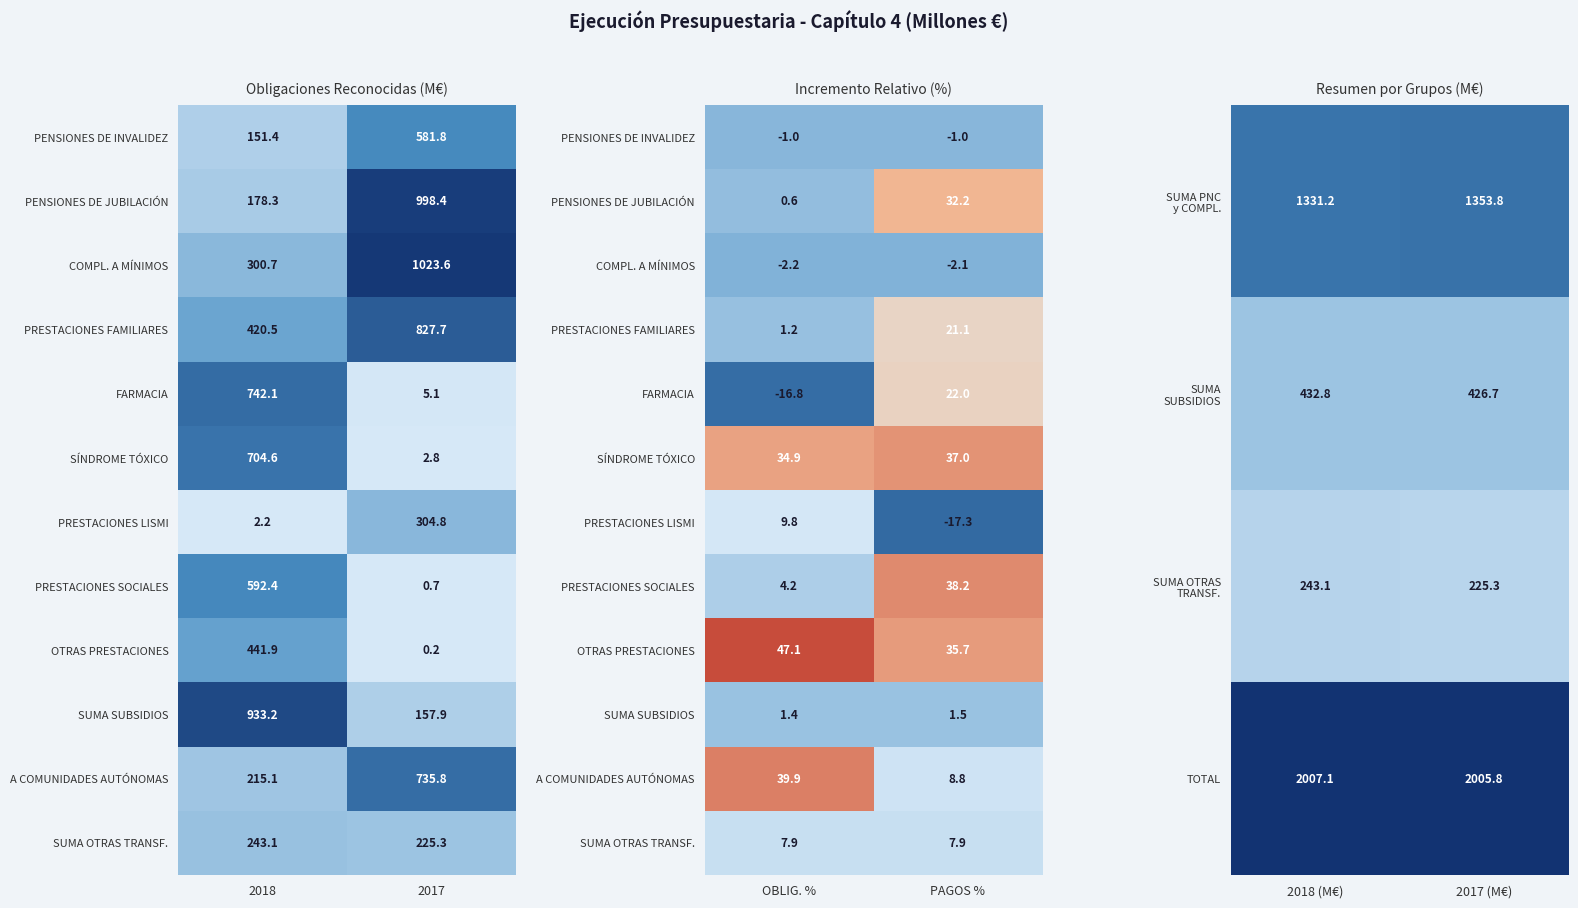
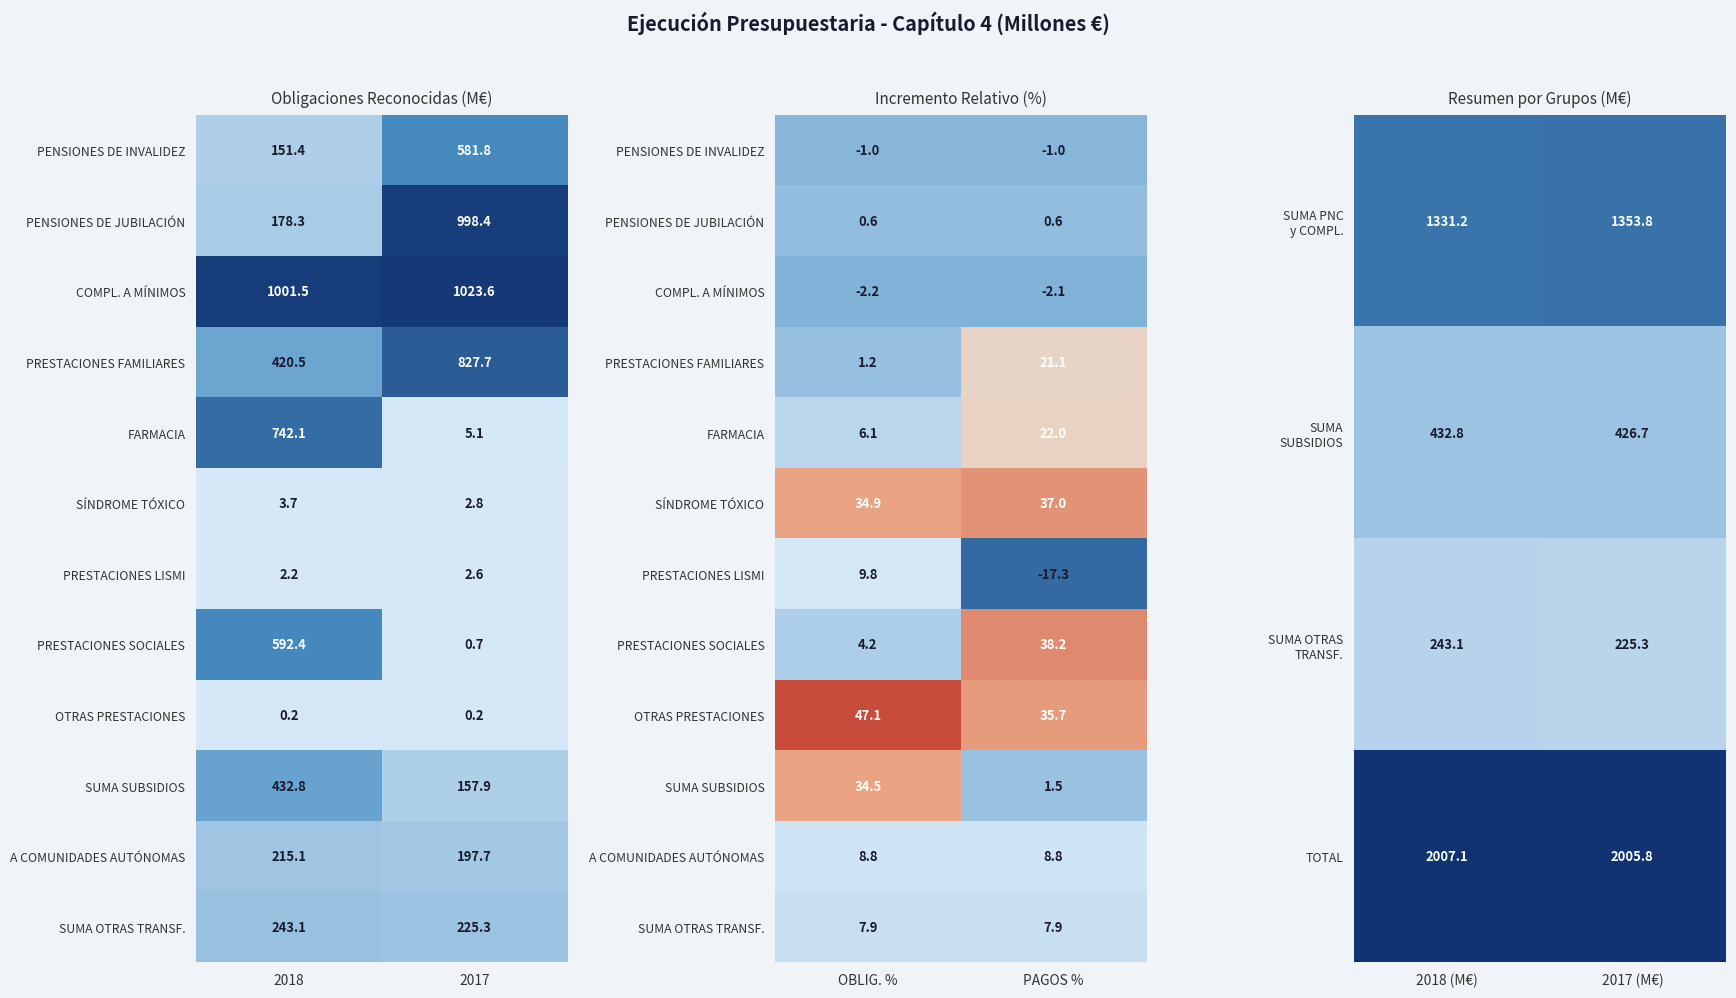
  {
    "Obligaciones Reconocidas (M€)": {
      "PENSIONES DE INVALIDEZ": {
        "2018": 151.4,
        "2017": 581.8
      },
      "PENSIONES DE JUBILACIÓN": {
        "2018": 178.3,
        "2017": 998.4
      },
      "COMPL. A MÍNIMOS": {
-       "2018": 300.7,
+       "2018": 1001.5,
        "2017": 1023.6
      },
      "PRESTACIONES FAMILIARES": {
        "2018": 420.5,
        "2017": 827.7
      },
      "FARMACIA": {
        "2018": 742.1,
        "2017": 5.1
      },
      "SÍNDROME TÓXICO": {
-       "2018": 704.6,
+       "2018": 3.7,
        "2017": 2.8
      },
      "PRESTACIONES LISMI": {
        "2018": 2.2,
-       "2017": 304.8
+       "2017": 2.6
      },
      "PRESTACIONES SOCIALES": {
        "2018": 592.4,
        "2017": 0.7
      },
      "OTRAS PRESTACIONES": {
-       "2018": 441.9,
+       "2018": 0.2,
        "2017": 0.2
      },
      "SUMA SUBSIDIOS": {
-       "2018": 933.2,
+       "2018": 432.8,
        "2017": 157.9
      },
      "A COMUNIDADES AUTÓNOMAS": {
        "2018": 215.1,
-       "2017": 735.8
+       "2017": 197.7
      },
      "SUMA OTRAS TRANSF.": {
        "2018": 243.1,
        "2017": 225.3
      }
    },
    "Incremento Relativo (%)": {
      "PENSIONES DE INVALIDEZ": {
        "OBLIG. %": -1.0,
        "PAGOS %": -1.0
      },
      "PENSIONES DE JUBILACIÓN": {
        "OBLIG. %": 0.6,
-       "PAGOS %": 32.2
+       "PAGOS %": 0.6
      },
      "COMPL. A MÍNIMOS": {
        "OBLIG. %": -2.2,
        "PAGOS %": -2.1
      },
      "PRESTACIONES FAMILIARES": {
        "OBLIG. %": 1.2,
        "PAGOS %": 21.1
      },
      "FARMACIA": {
-       "OBLIG. %": -16.8,
+       "OBLIG. %": 6.1,
        "PAGOS %": 22.0
      },
      "SÍNDROME TÓXICO": {
        "OBLIG. %": 34.9,
        "PAGOS %": 37.0
      },
      "PRESTACIONES LISMI": {
        "OBLIG. %": 9.8,
        "PAGOS %": -17.3
      },
      "PRESTACIONES SOCIALES": {
        "OBLIG. %": 4.2,
        "PAGOS %": 38.2
      },
      "OTRAS PRESTACIONES": {
        "OBLIG. %": 47.1,
        "PAGOS %": 35.7
      },
      "SUMA SUBSIDIOS": {
-       "OBLIG. %": 1.4,
+       "OBLIG. %": 34.5,
        "PAGOS %": 1.5
      },
      "A COMUNIDADES AUTÓNOMAS": {
-       "OBLIG. %": 39.9,
+       "OBLIG. %": 8.8,
        "PAGOS %": 8.8
      },
      "SUMA OTRAS TRANSF.": {
        "OBLIG. %": 7.9,
        "PAGOS %": 7.9
      }
    },
    "Resumen por Grupos (M€)": {
      "SUMA PNC y COMPL.": {
        "2018 (M€)": 1331.2,
        "2017 (M€)": 1353.8
      },
      "SUMA SUBSIDIOS": {
        "2018 (M€)": 432.8,
        "2017 (M€)": 426.7
      },
      "SUMA OTRAS TRANSF.": {
        "2018 (M€)": 243.1,
        "2017 (M€)": 225.3
      },
      "TOTAL": {
        "2018 (M€)": 2007.1,
        "2017 (M€)": 2005.8
      }
    }
  }
